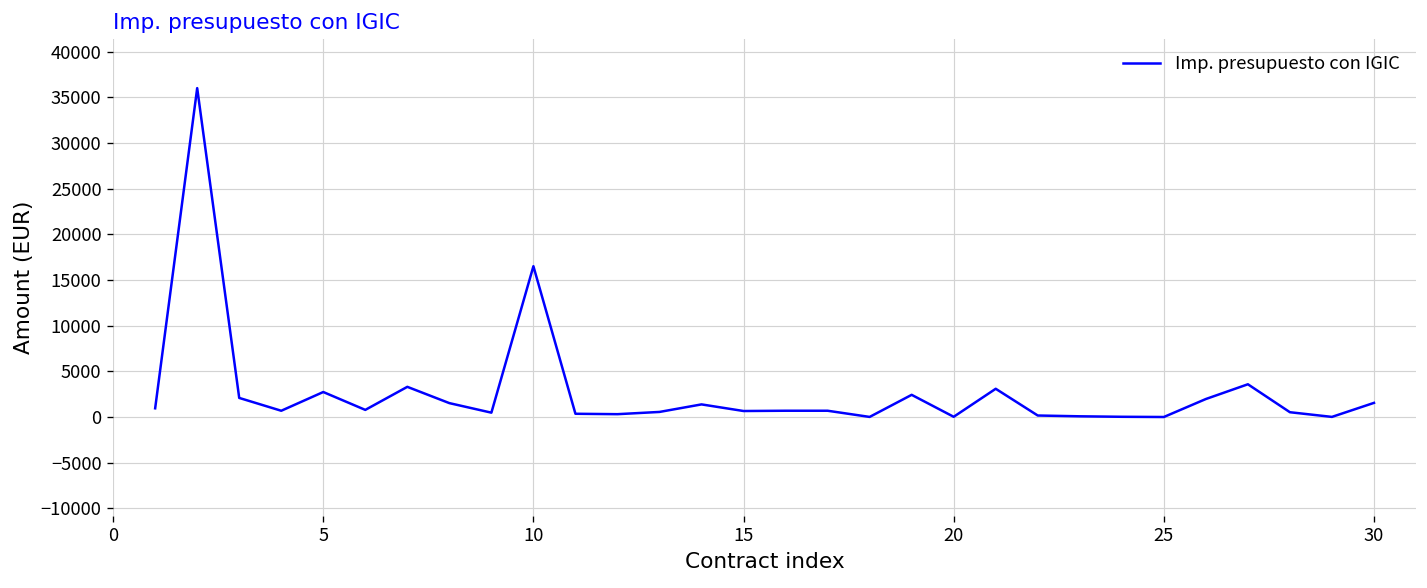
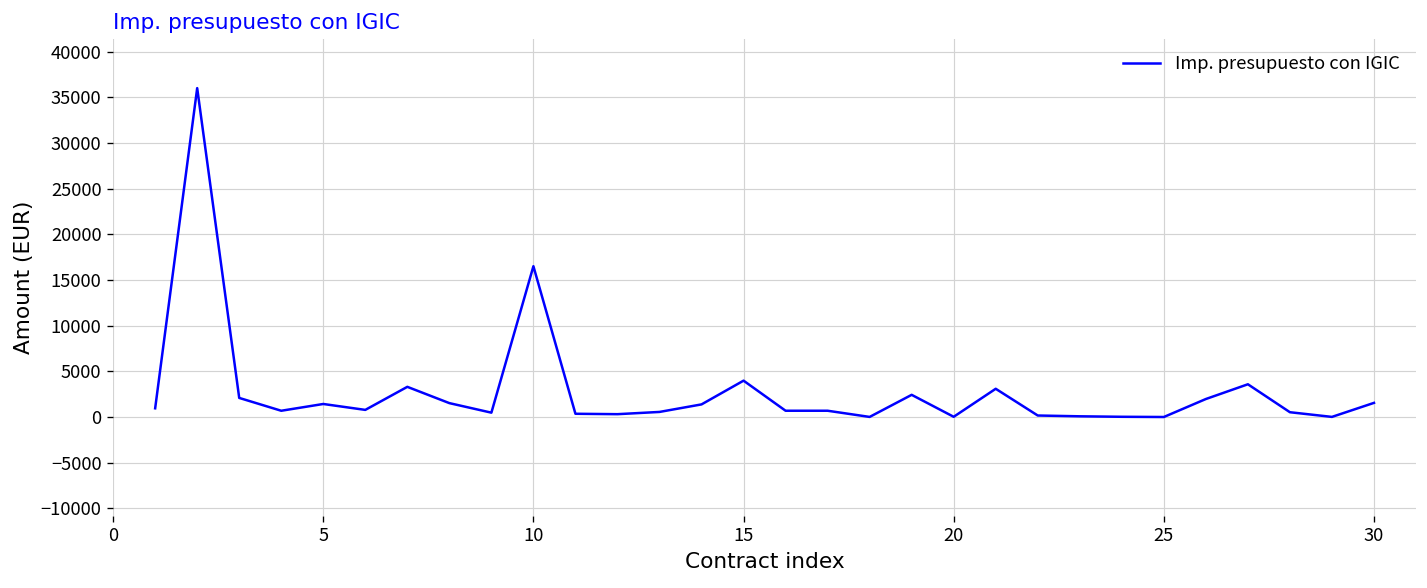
  {
-   "5": 3000,
+   "5": 1000,
    "10": 17000,
-   "15": 1000,
+   "15": 4000,
    "20": 0,
    "25": 0,
    "30": 2000
  }
